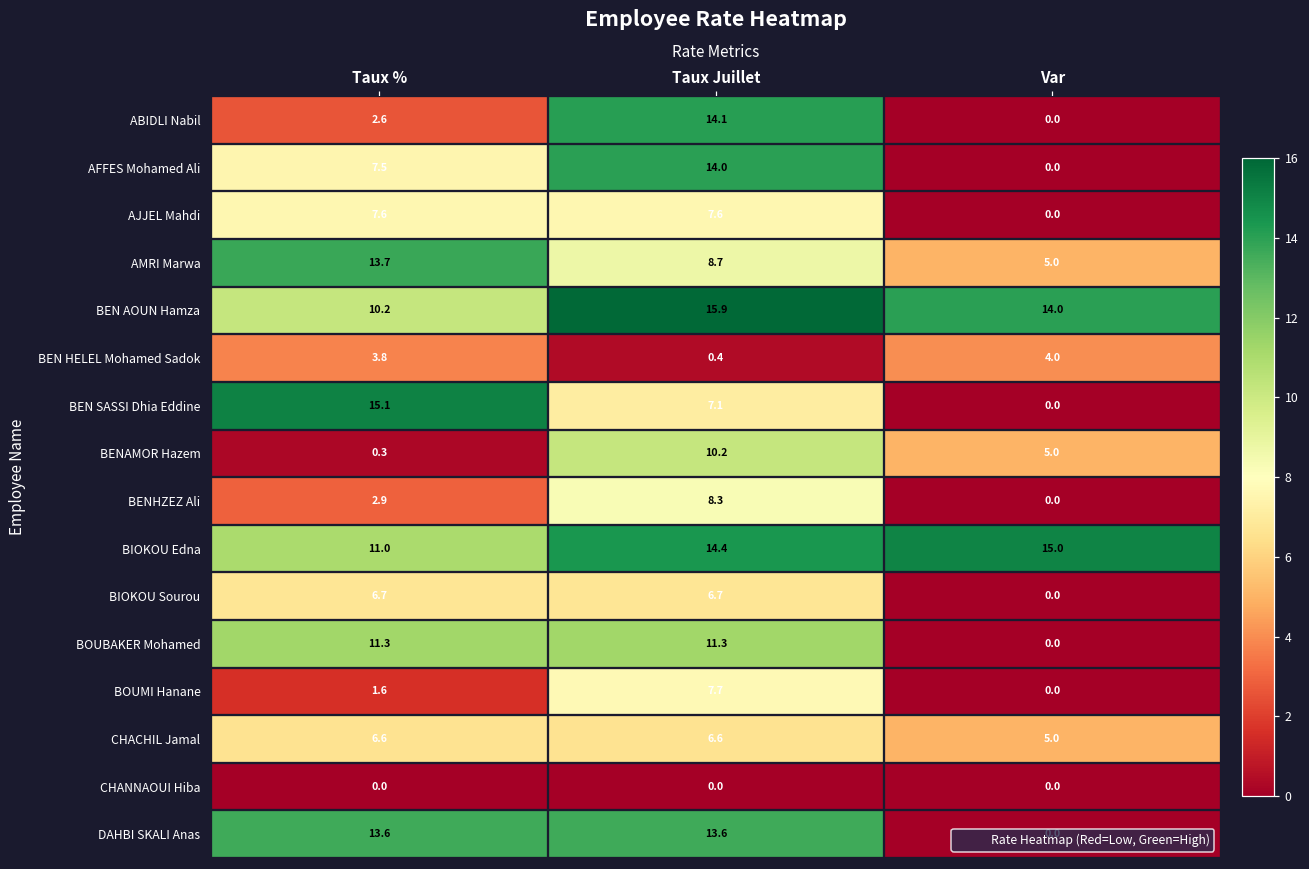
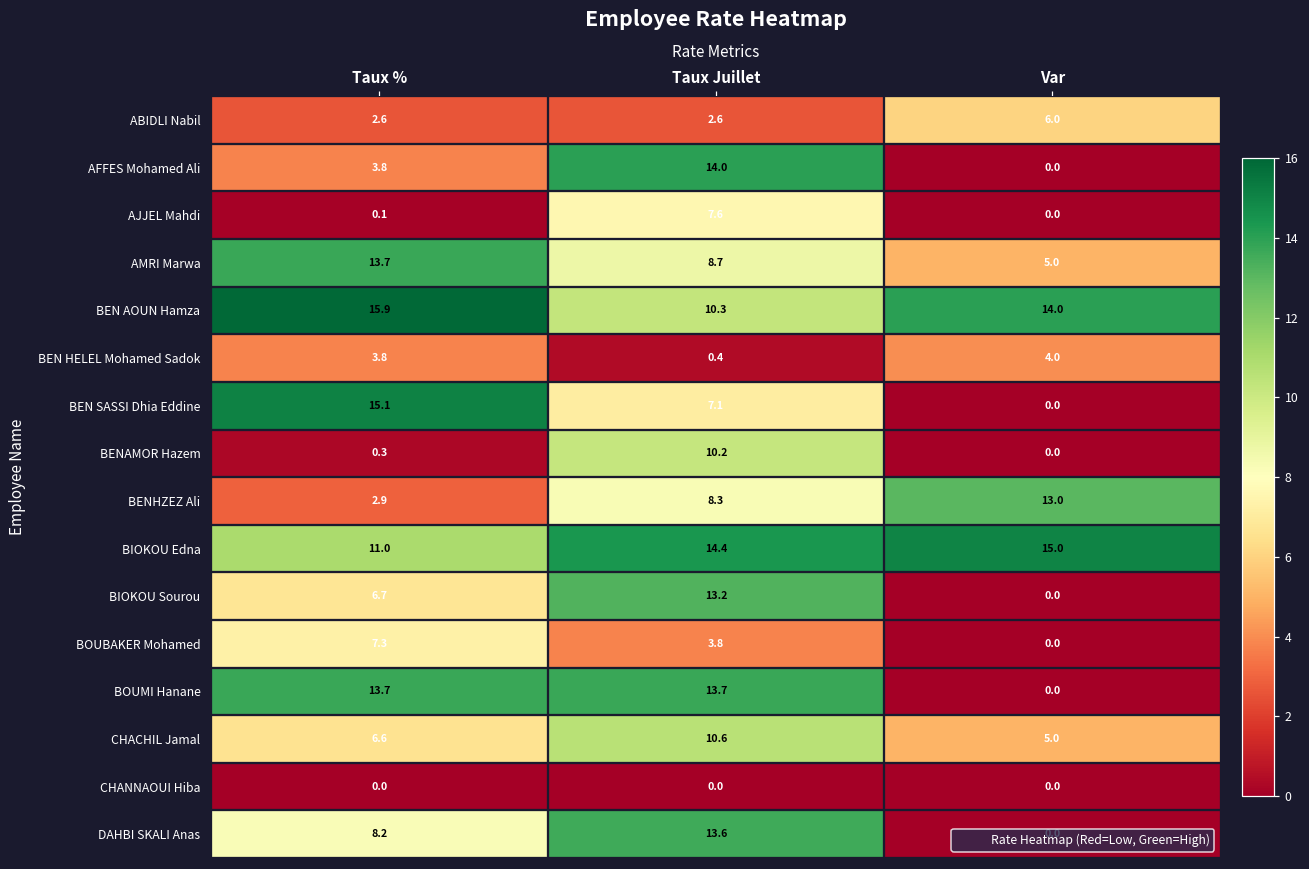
  {
    "ABIDLI Nabil": {
      "Taux %": 2.6,
-     "Taux Juillet": 14.1,
-     "Var": 0.0
+     "Taux Juillet": 2.6,
+     "Var": 6.0
    },
    "AFFES Mohamed Ali": {
-     "Taux %": 7.5,
+     "Taux %": 3.8,
      "Taux Juillet": 14.0,
      "Var": 0.0
    },
    "AJJEL Mahdi": {
-     "Taux %": 7.6,
+     "Taux %": 0.1,
      "Taux Juillet": 7.6,
      "Var": 0.0
    },
    "AMRI Marwa": {
      "Taux %": 13.7,
      "Taux Juillet": 8.7,
      "Var": 5.0
    },
    "BEN AOUN Hamza": {
-     "Taux %": 10.2,
-     "Taux Juillet": 15.9,
+     "Taux %": 15.9,
+     "Taux Juillet": 10.3,
      "Var": 14.0
    },
    "BEN HELEL Mohamed Sadok": {
      "Taux %": 3.8,
      "Taux Juillet": 0.4,
      "Var": 4.0
    },
    "BEN SASSI Dhia Eddine": {
      "Taux %": 15.1,
      "Taux Juillet": 7.1,
      "Var": 0.0
    },
    "BENAMOR Hazem": {
      "Taux %": 0.3,
      "Taux Juillet": 10.2,
-     "Var": 5.0
+     "Var": 0.0
    },
    "BENHZEZ Ali": {
      "Taux %": 2.9,
      "Taux Juillet": 8.3,
-     "Var": 0.0
+     "Var": 13.0
    },
    "BIOKOU Edna": {
      "Taux %": 11.0,
      "Taux Juillet": 14.4,
      "Var": 15.0
    },
    "BIOKOU Sourou": {
      "Taux %": 6.7,
-     "Taux Juillet": 6.7,
+     "Taux Juillet": 13.2,
      "Var": 0.0
    },
    "BOUBAKER Mohamed": {
-     "Taux %": 11.3,
-     "Taux Juillet": 11.3,
+     "Taux %": 7.3,
+     "Taux Juillet": 3.8,
      "Var": 0.0
    },
    "BOUMI Hanane": {
-     "Taux %": 1.6,
-     "Taux Juillet": 7.7,
+     "Taux %": 13.7,
+     "Taux Juillet": 13.7,
      "Var": 0.0
    },
    "CHACHIL Jamal": {
      "Taux %": 6.6,
-     "Taux Juillet": 6.6,
+     "Taux Juillet": 10.6,
      "Var": 5.0
    },
    "CHANNAOUI Hiba": {
      "Taux %": 0.0,
      "Taux Juillet": 0.0,
      "Var": 0.0
    },
    "DAHBI SKALI Anas": {
-     "Taux %": 13.6,
+     "Taux %": 8.2,
      "Taux Juillet": 13.6
    }
  }
